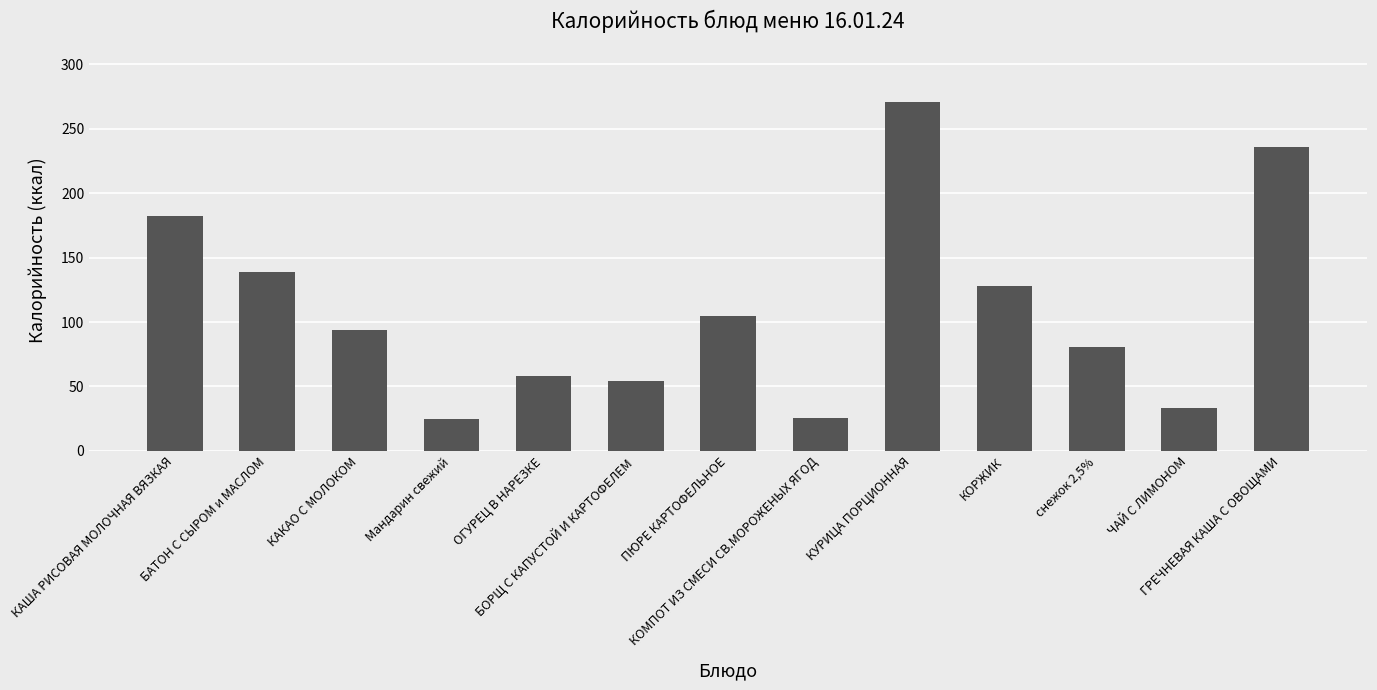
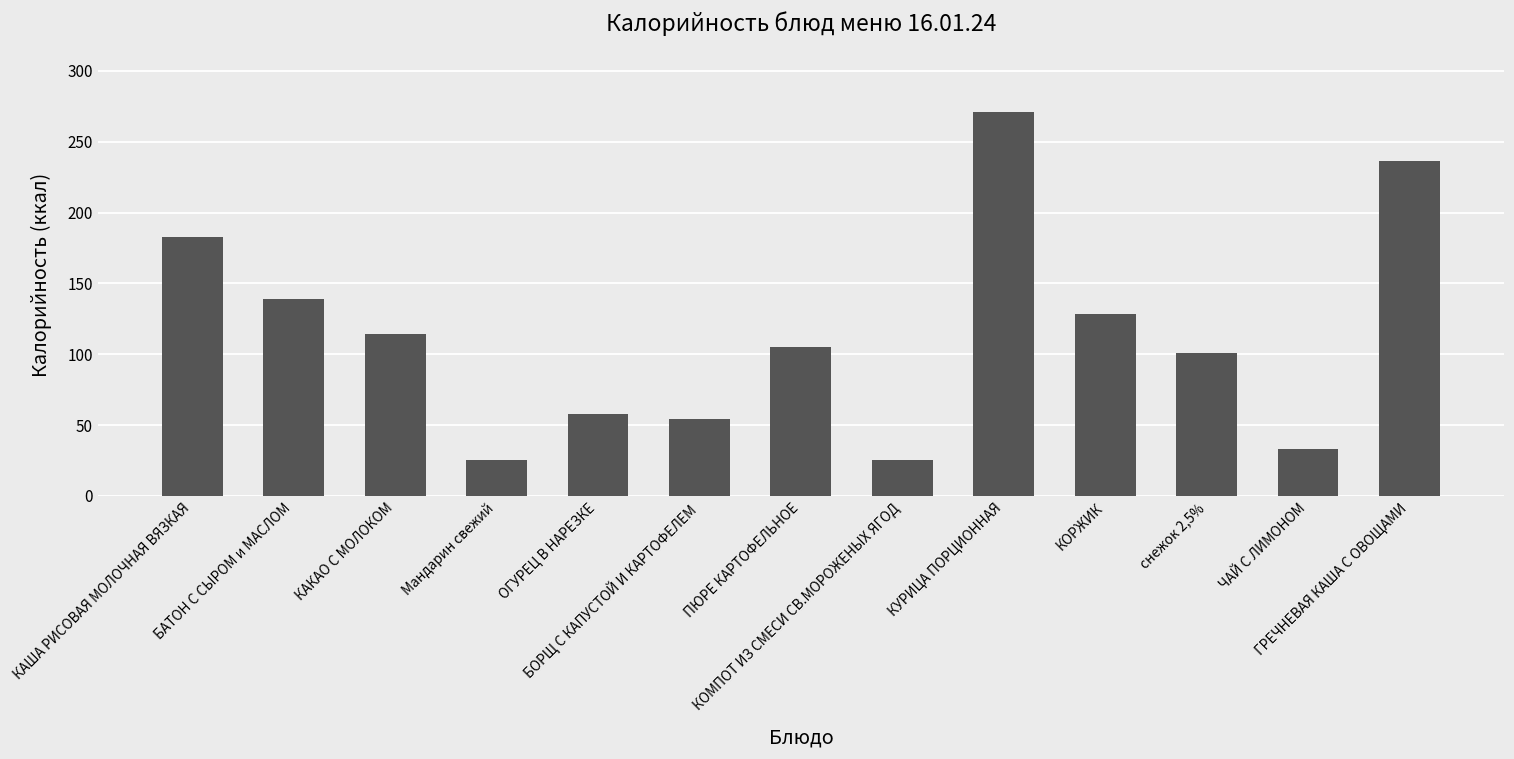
  {
    "КАША РИСОВАЯ МОЛОЧНАЯ ВЯЗКАЯ": 183,
    "БАТОН С СЫРОМ и МАСЛОМ": 139,
-   "КАКАО С МОЛОКОМ": 94,
+   "КАКАО С МОЛОКОМ": 114,
    "Мандарин свежий": 25,
    "ОГУРЕЦ В НАРЕЗКЕ": 58,
    "БОРЩ С КАПУСТОЙ И КАРТОФЕЛЕМ": 54,
    "ПЮРЕ КАРТОФЕЛЬНОЕ": 105,
    "КОМПОТ ИЗ СМЕСИ СВ.МОРОЖЕНЫХ ЯГОД": 25,
    "КУРИЦА ПОРЦИОННАЯ": 271,
    "КОРЖИК": 128,
-   "снежок 2,5%": 81,
+   "снежок 2,5%": 101,
    "ЧАЙ С ЛИМОНОМ": 33,
    "ГРЕЧНЕВАЯ КАША С ОВОЩАМИ": 236
  }
